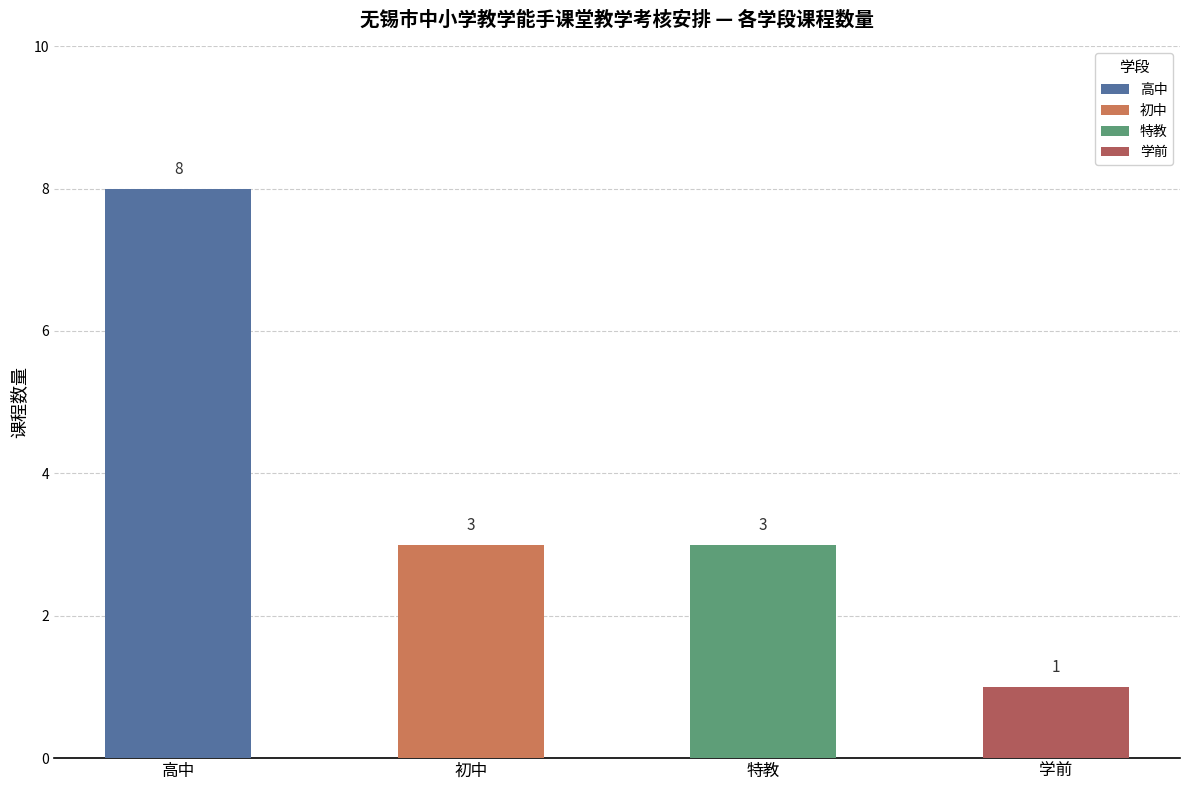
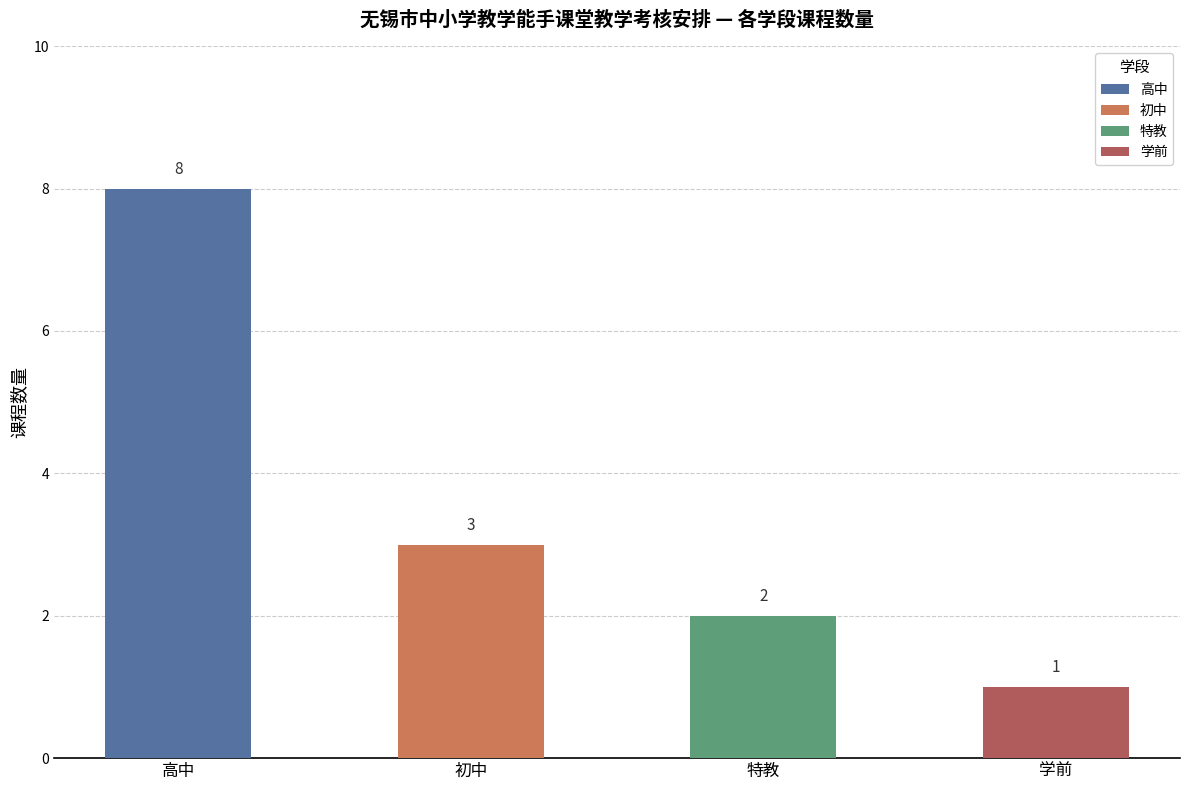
  {
    "高中": 8,
    "初中": 3,
-   "特教": 3,
+   "特教": 2,
    "学前": 1
  }
